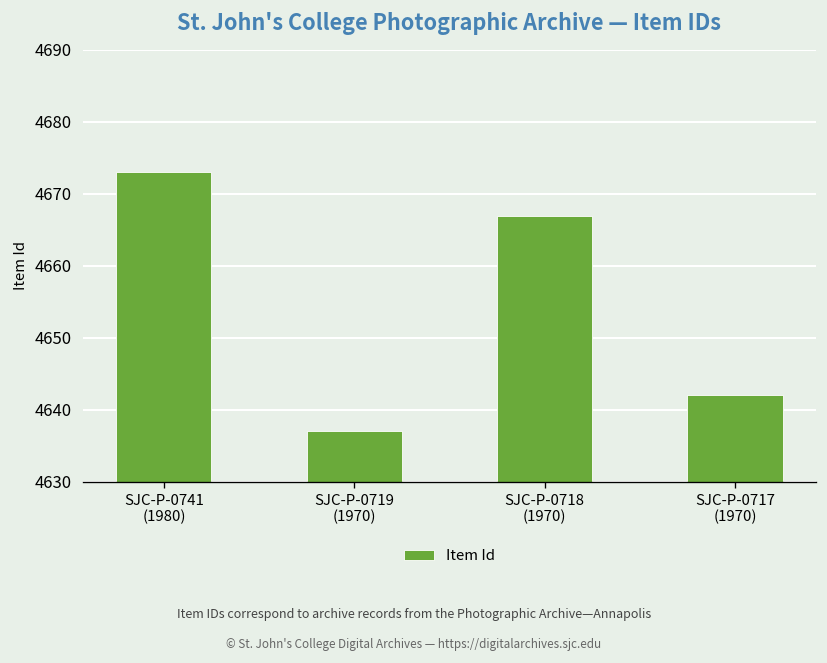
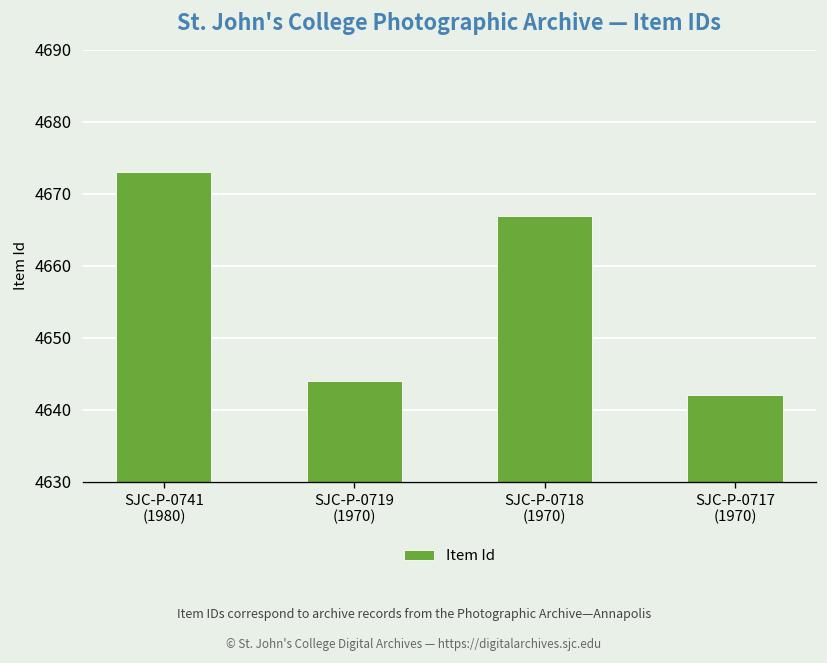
  {
    "SJC-P-0741 (1980)": 4673,
-   "SJC-P-0719 (1970)": 4637,
+   "SJC-P-0719 (1970)": 4644,
    "SJC-P-0718 (1970)": 4667,
    "SJC-P-0717 (1970)": 4642
  }
